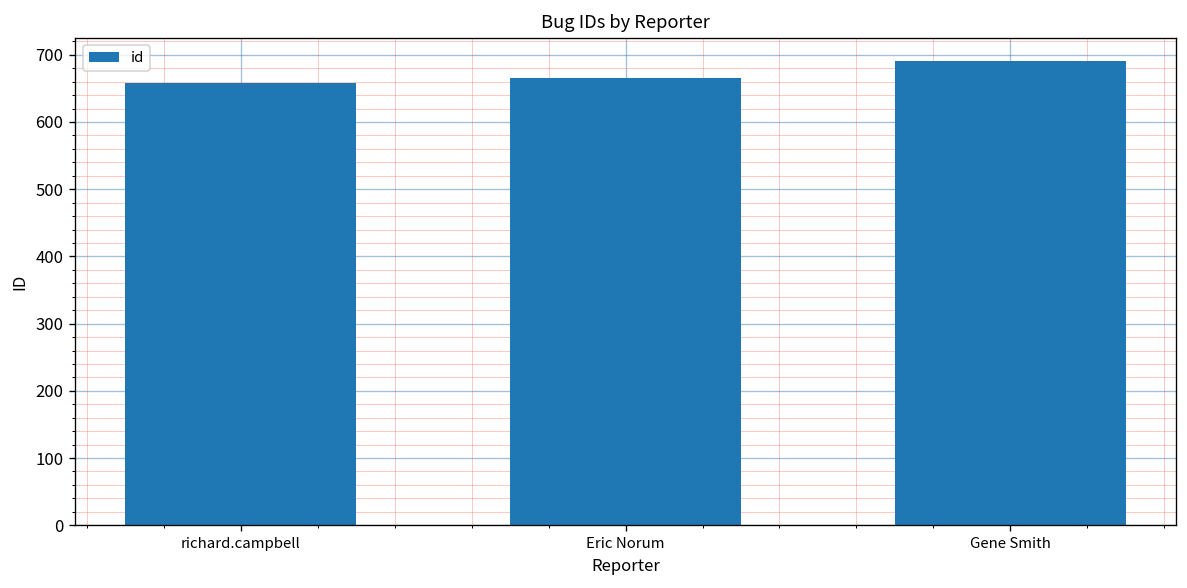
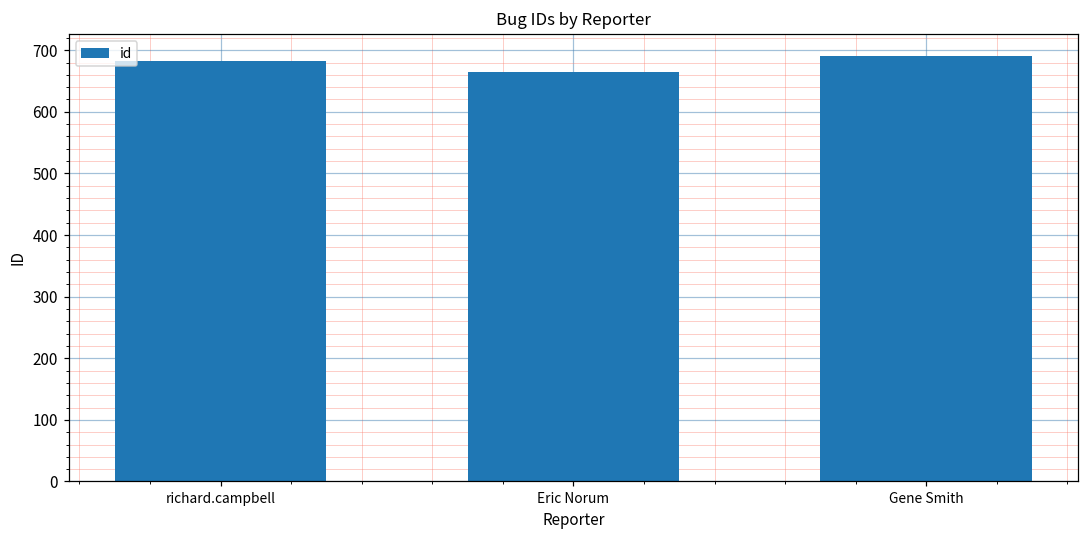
  {
-   "richard.campbell": 660,
+   "richard.campbell": 680,
    "Eric Norum": 670,
    "Gene Smith": 690
  }
